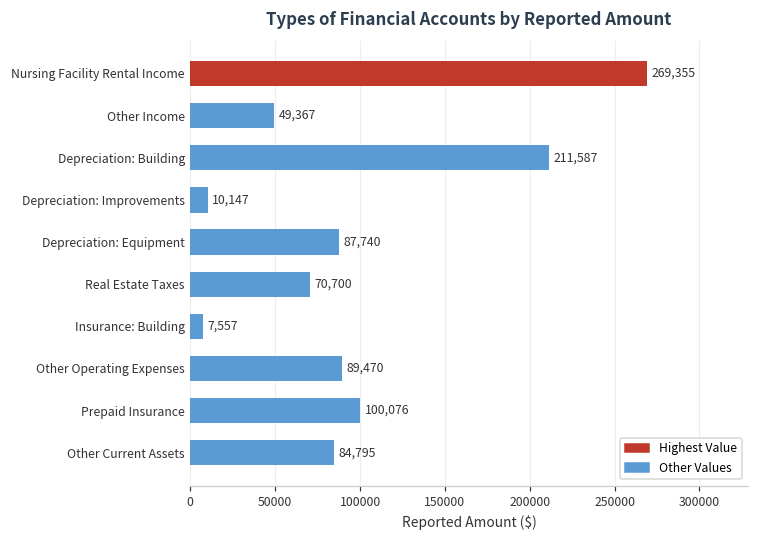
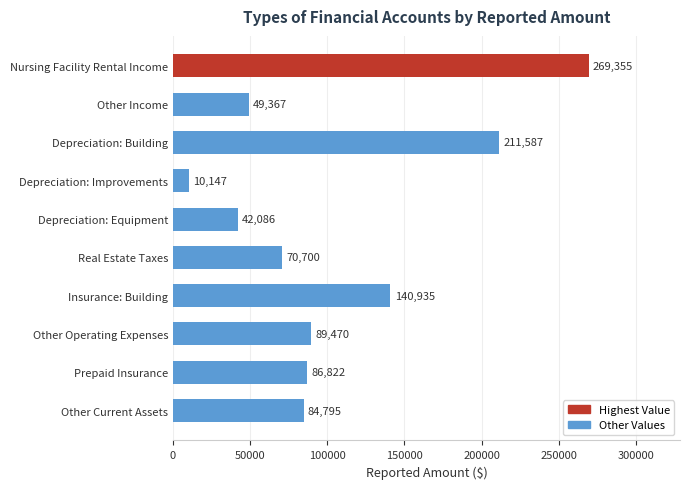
  {
    "Nursing Facility Rental Income": "269,355",
    "Other Income": "49,367",
    "Depreciation: Building": "211,587",
    "Depreciation: Improvements": "10,147",
-   "Depreciation: Equipment": "87,740",
+   "Depreciation: Equipment": "42,086",
    "Real Estate Taxes": "70,700",
-   "Insurance: Building": "7,557",
+   "Insurance: Building": "140,935",
    "Other Operating Expenses": "89,470",
-   "Prepaid Insurance": "100,076",
+   "Prepaid Insurance": "86,822",
    "Other Current Assets": "84,795"
  }
